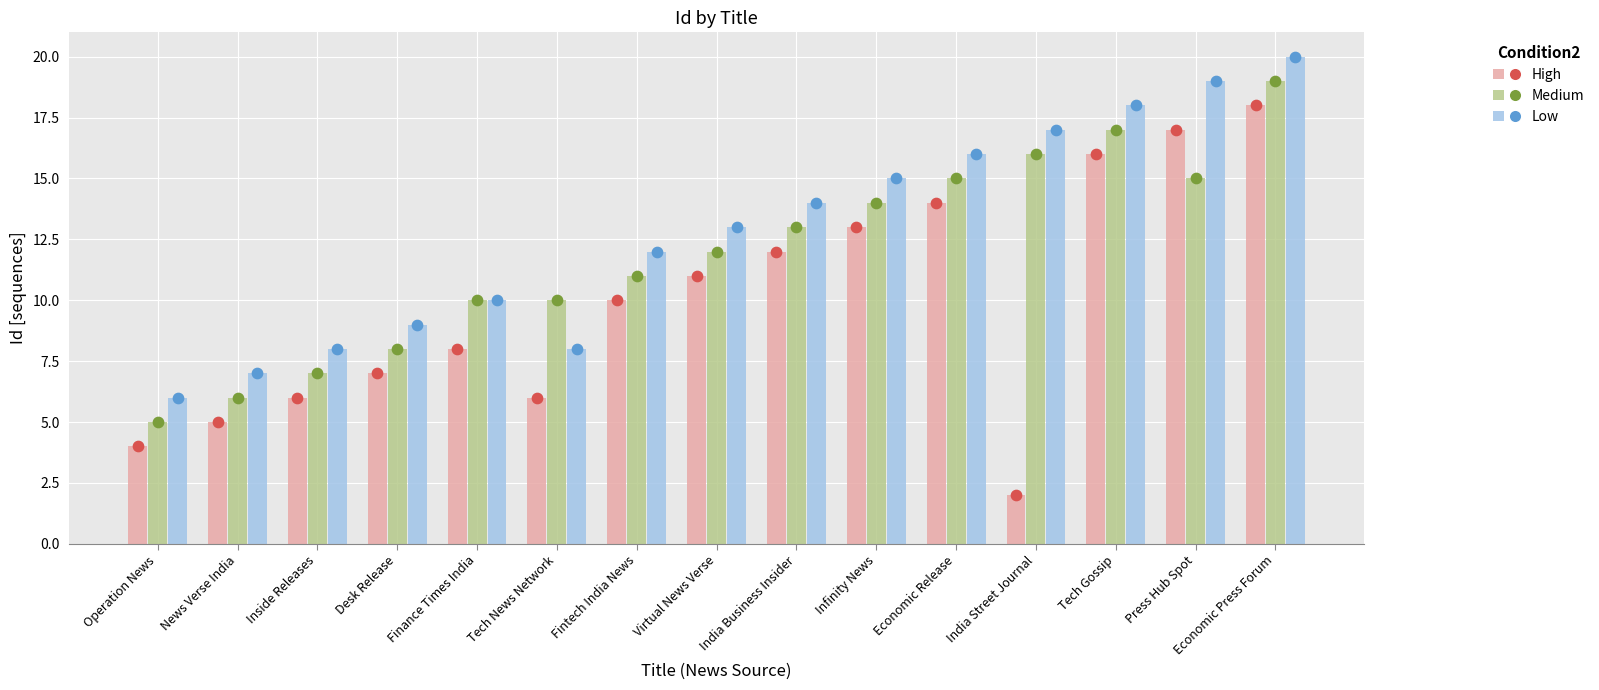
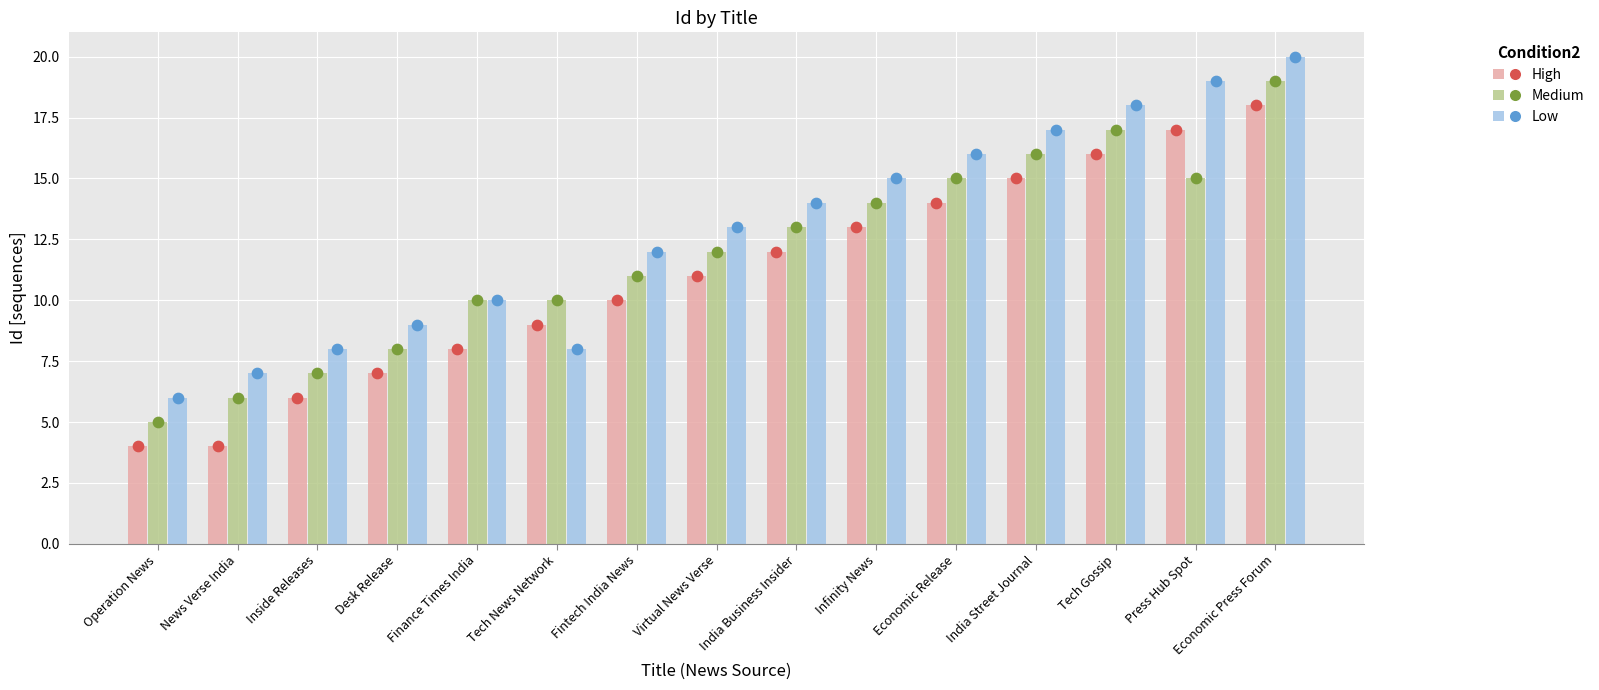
  {
    "High": {
      "Operation News": 4,
-     "News Verse India": 5,
+     "News Verse India": 4,
      "Inside Releases": 6,
      "Desk Release": 7,
      "Finance Times India": 8,
-     "Tech News Network": 6,
+     "Tech News Network": 9,
      "Fintech India News": 10,
      "Virtual News Verse": 11,
      "India Business Insider": 12,
      "Infinity News": 13,
      "Economic Release": 14,
-     "India Street Journal": 2,
+     "India Street Journal": 15,
      "Tech Gossip": 16,
      "Press Hub Spot": 17,
      "Economic Press Forum": 18
    },
    "Medium": {
      "Operation News": 5,
      "News Verse India": 6,
      "Inside Releases": 7,
      "Desk Release": 8,
      "Finance Times India": 10,
      "Tech News Network": 10,
      "Fintech India News": 11,
      "Virtual News Verse": 12,
      "India Business Insider": 13,
      "Infinity News": 14,
      "Economic Release": 15,
      "India Street Journal": 16,
      "Tech Gossip": 17,
      "Press Hub Spot": 15,
      "Economic Press Forum": 19
    },
    "Low": {
      "Operation News": 6,
      "News Verse India": 7,
      "Inside Releases": 8,
      "Desk Release": 9,
      "Finance Times India": 10,
      "Tech News Network": 8,
      "Fintech India News": 12,
      "Virtual News Verse": 13,
      "India Business Insider": 14,
      "Infinity News": 15,
      "Economic Release": 16,
      "India Street Journal": 17,
      "Tech Gossip": 18,
      "Press Hub Spot": 19,
      "Economic Press Forum": 20
    }
  }
